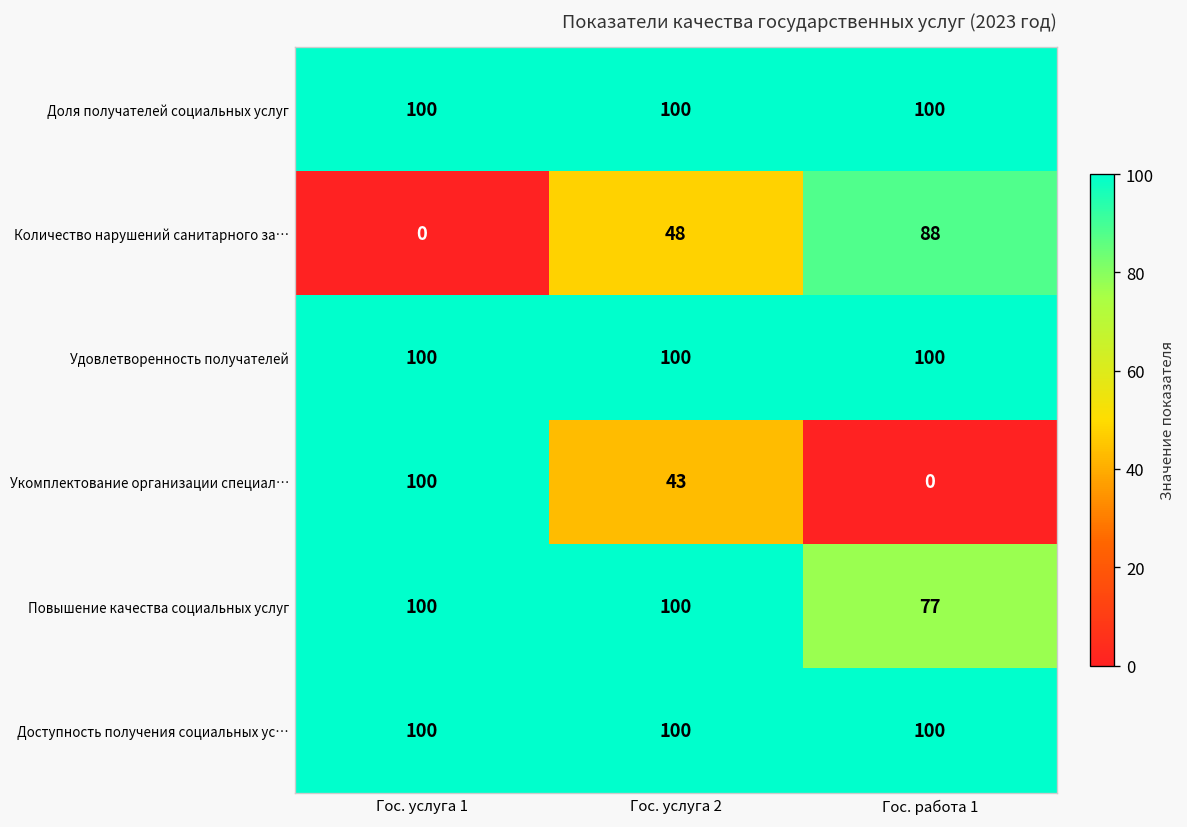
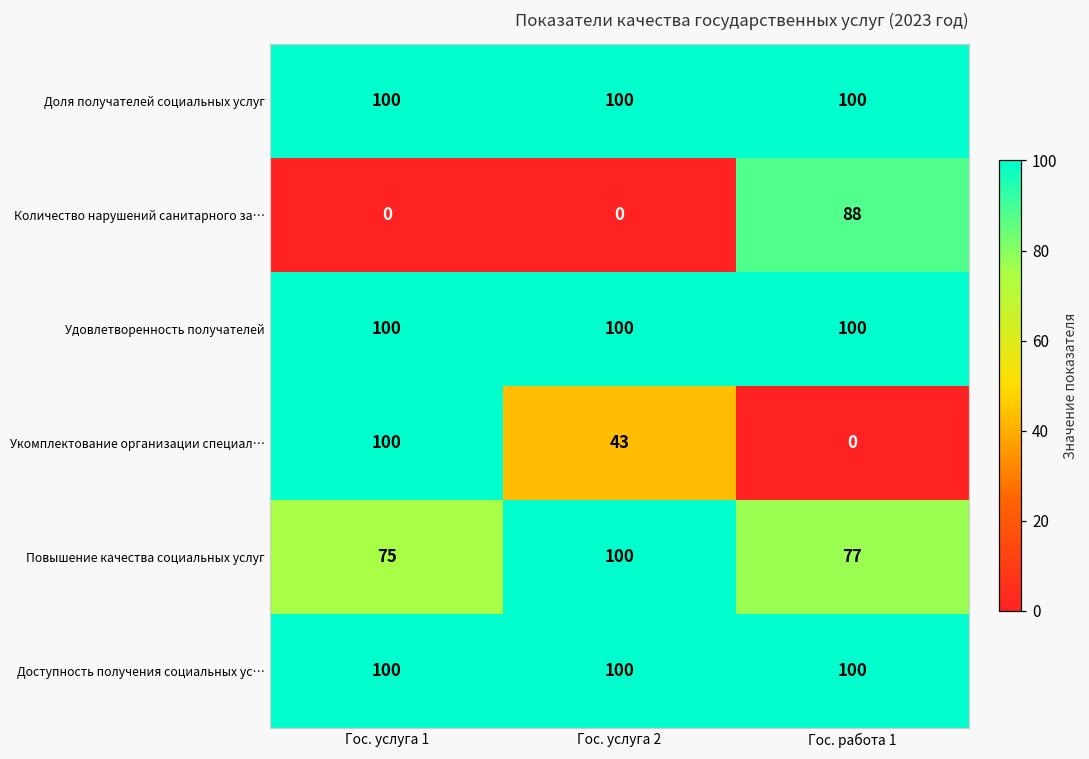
  {
    "Доля получателей социальных услуг": {
      "Гос. услуга 1": 100,
      "Гос. услуга 2": 100,
      "Гос. работа 1": 100
    },
    "Количество нарушений санитарного за…": {
      "Гос. услуга 1": 0,
-     "Гос. услуга 2": 48,
+     "Гос. услуга 2": 0,
      "Гос. работа 1": 88
    },
    "Удовлетворенность получателей": {
      "Гос. услуга 1": 100,
      "Гос. услуга 2": 100,
      "Гос. работа 1": 100
    },
    "Укомплектование организации специал…": {
      "Гос. услуга 1": 100,
      "Гос. услуга 2": 43,
      "Гос. работа 1": 0
    },
    "Повышение качества социальных услуг": {
-     "Гос. услуга 1": 100,
+     "Гос. услуга 1": 75,
      "Гос. услуга 2": 100,
      "Гос. работа 1": 77
    },
    "Доступность получения социальных ус…": {
      "Гос. услуга 1": 100,
      "Гос. услуга 2": 100,
      "Гос. работа 1": 100
    }
  }
